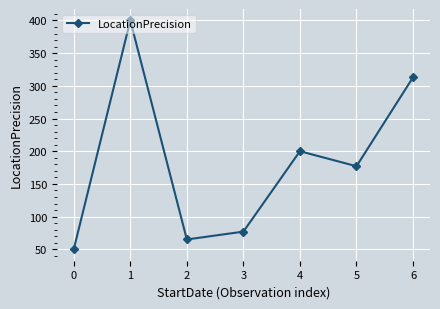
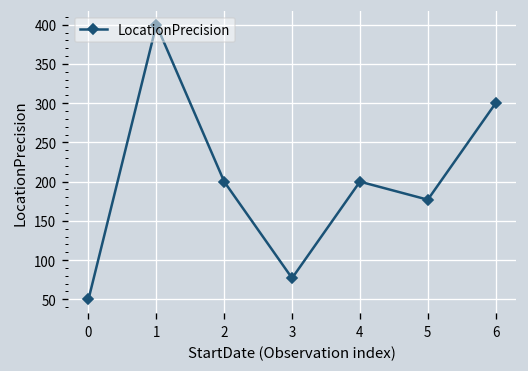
  {
    "0": 50,
-   "2": 70,
+   "2": 200,
    "3": 80,
    "4": 200,
    "5": 180,
-   "6": 310
+   "6": 300
  }
